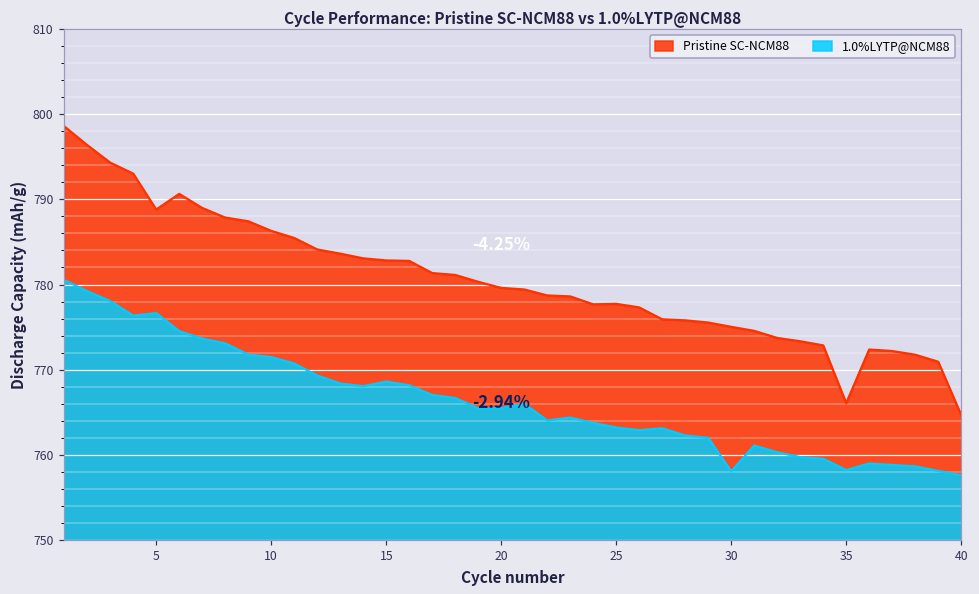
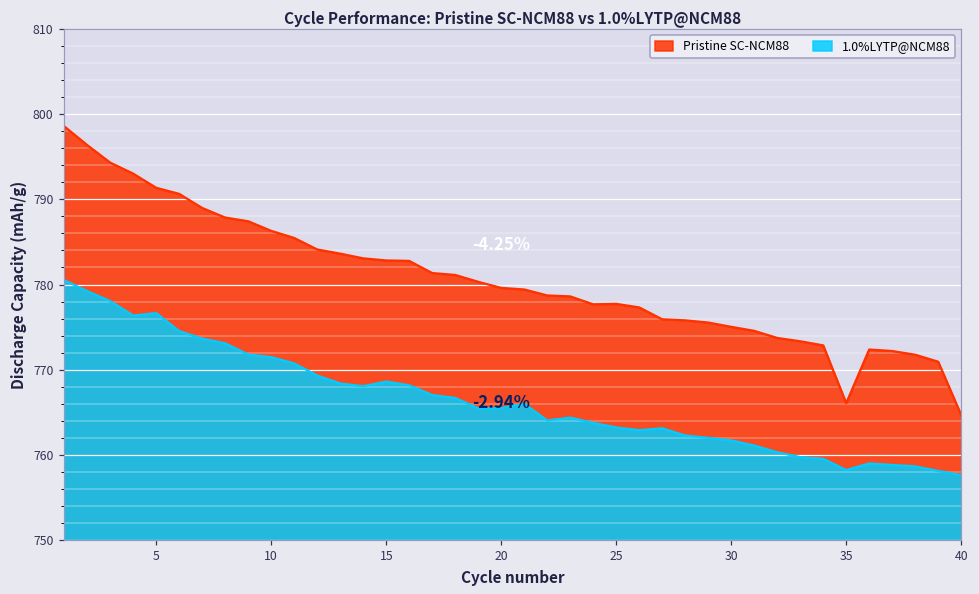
  {
    "Pristine SC-NCM88": {
-     "5": 789,
+     "5": 791,
      "10": 786,
      "15": 783,
      "20": 780,
      "25": 778,
      "30": 775,
      "35": 766,
      "40": 765
    },
    "1.0%LYTP@NCM88": {
      "5": 777,
      "10": 771,
      "15": 769,
      "25": 763,
-     "30": 758,
+     "30": 762,
      "35": 758,
      "40": 758
    }
  }
